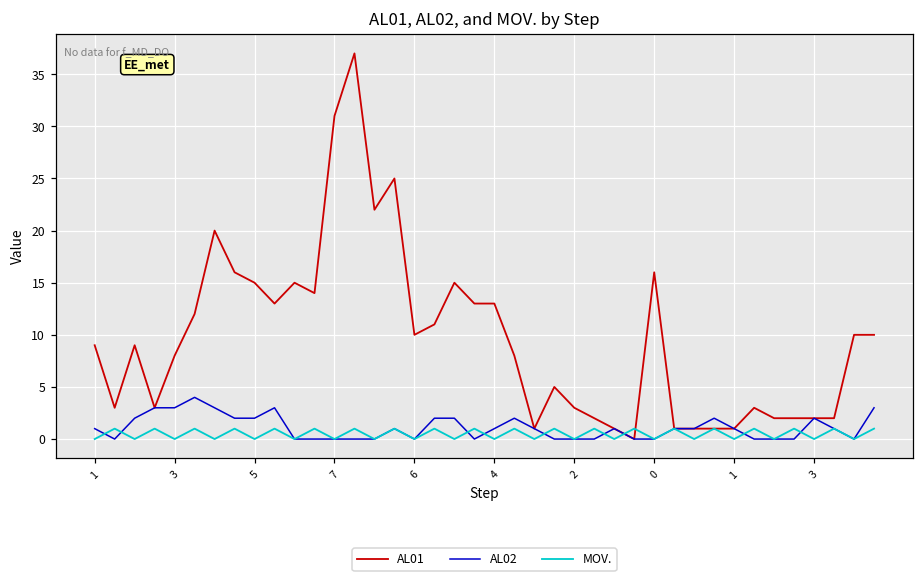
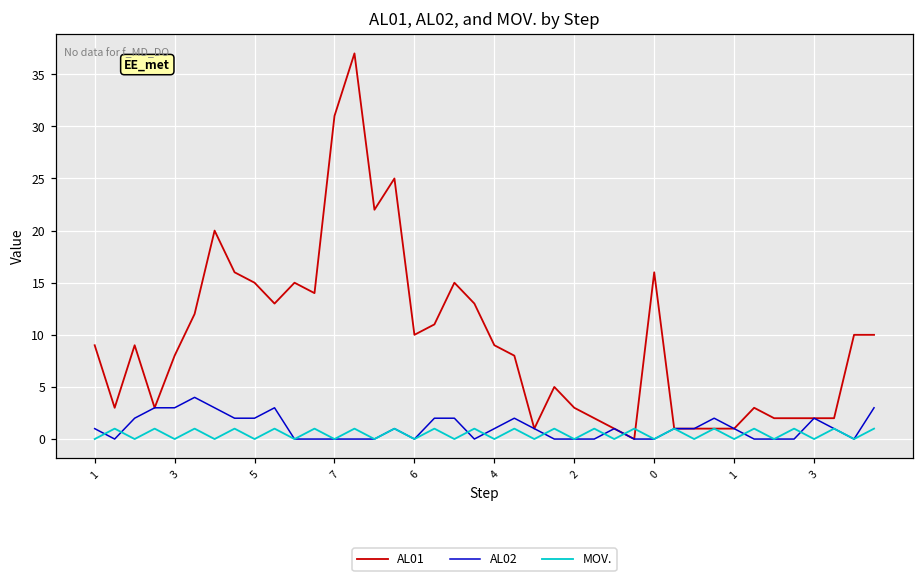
  {
    "AL01": {
-     "4": 13,
+     "4": 9,
      "0": 16
    },
    "AL02": {
      "4": 1
    },
    "MOV.": {
      "4": 0
    }
  }
